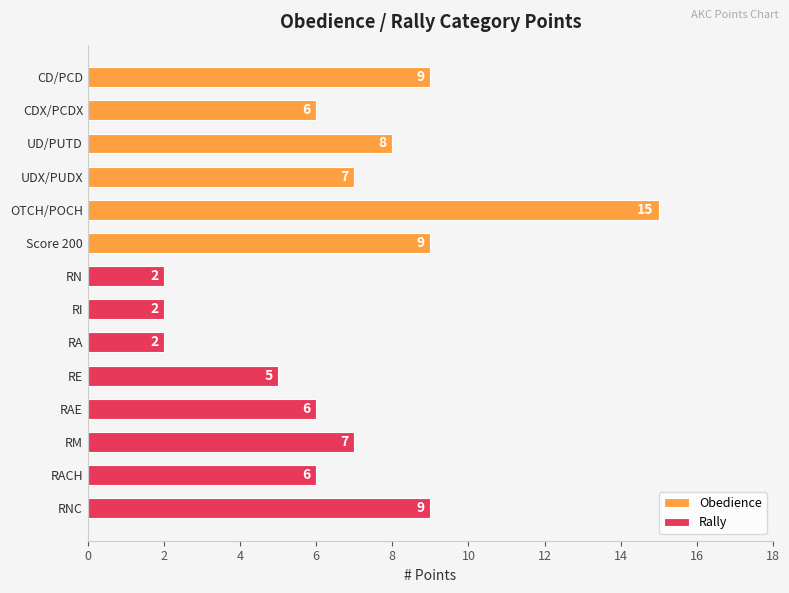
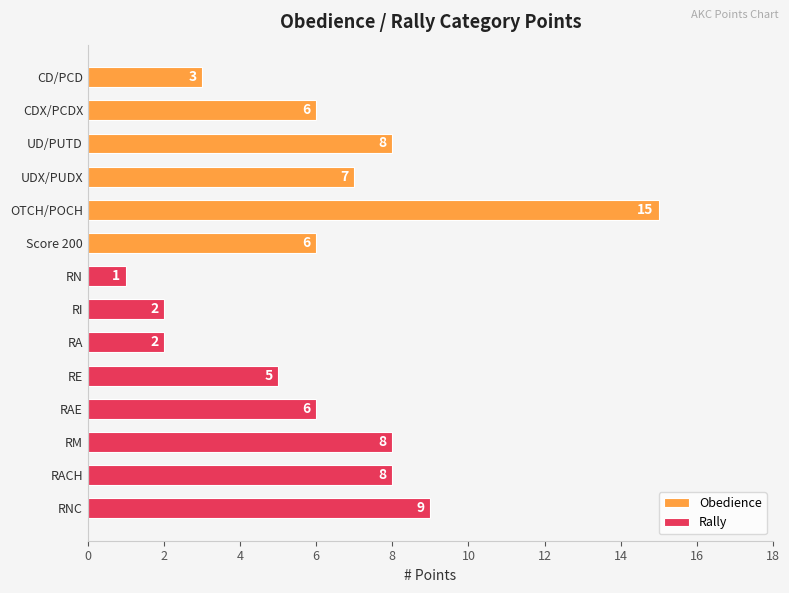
  {
    "Obedience": {
-     "CD/PCD": 9,
+     "CD/PCD": 3,
      "CDX/PCDX": 6,
      "UD/PUTD": 8,
      "UDX/PUDX": 7,
      "OTCH/POCH": 15,
-     "Score 200": 9
+     "Score 200": 6
    },
    "Rally": {
-     "RN": 2,
+     "RN": 1,
      "RI": 2,
      "RA": 2,
      "RE": 5,
      "RAE": 6,
-     "RM": 7,
-     "RACH": 6,
+     "RM": 8,
+     "RACH": 8,
      "RNC": 9
    }
  }
